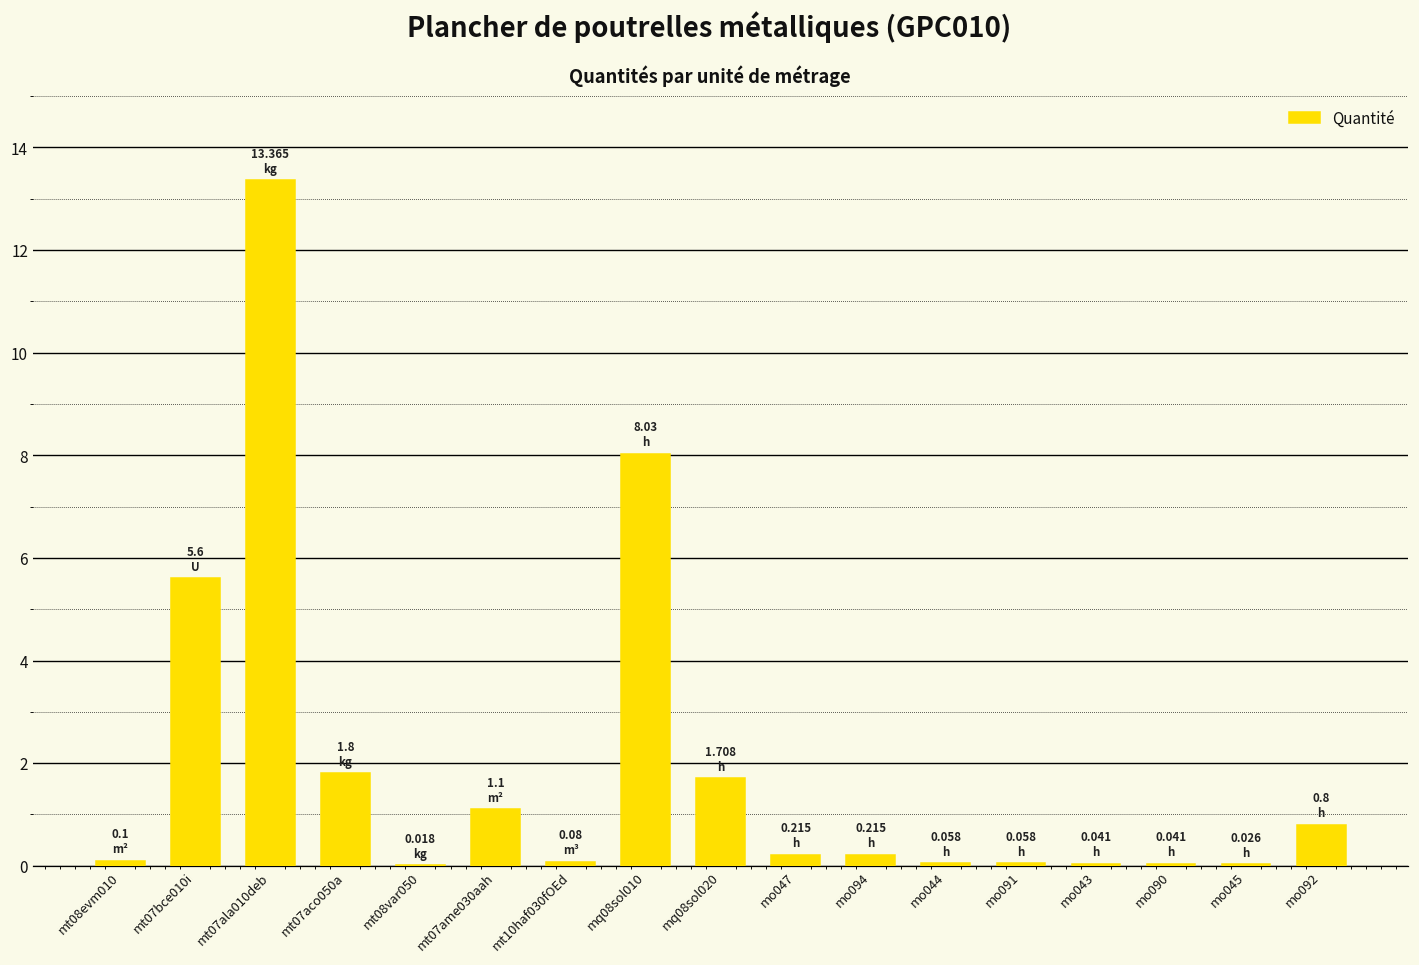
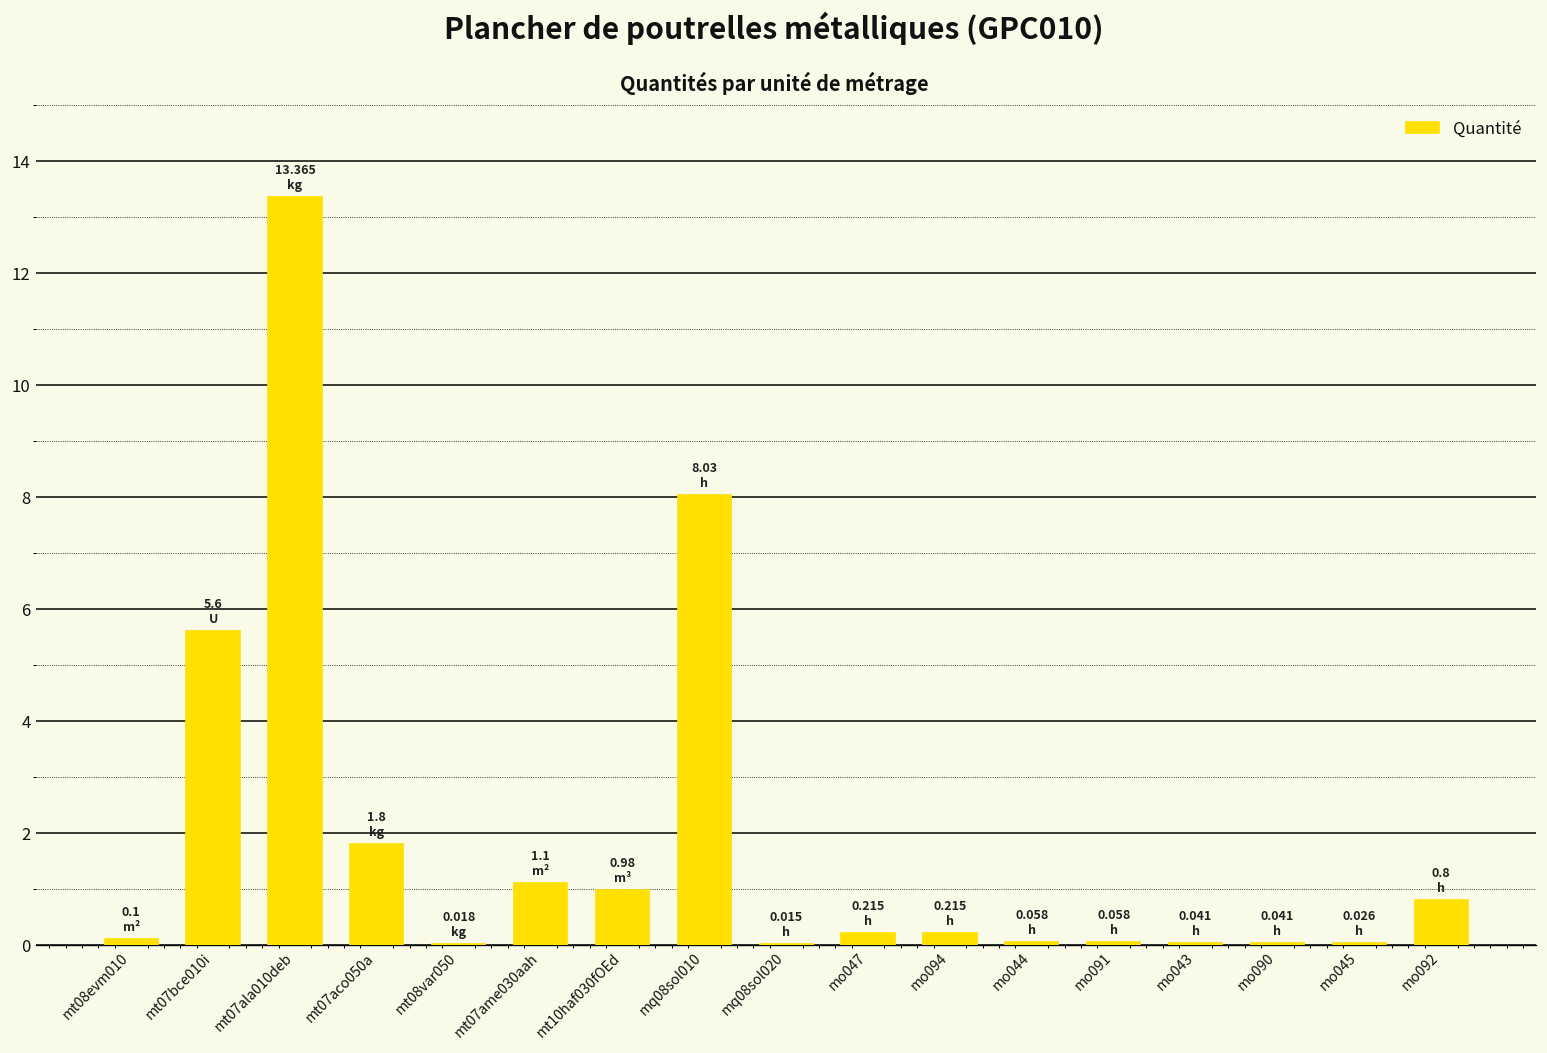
  {
    "mt08evm010": 0.1,
    "mt07bce010i": 5.6,
    "mt07ala010deb": 13.365,
    "mt07aco050a": 1.8,
    "mt08var050": 0.018,
    "mt07ame030aah": 1.1,
-   "mt10haf030fOEd": 0.08,
+   "mt10haf030fOEd": 0.98,
    "mq08sol010": 8.03,
-   "mq08sol020": 1.708,
+   "mq08sol020": 0.015,
    "mo047": 0.215,
    "mo094": 0.215,
    "mo044": 0.058,
    "mo091": 0.058,
    "mo043": 0.041,
    "mo090": 0.041,
    "mo045": 0.026,
    "mo092": 0.8
  }
